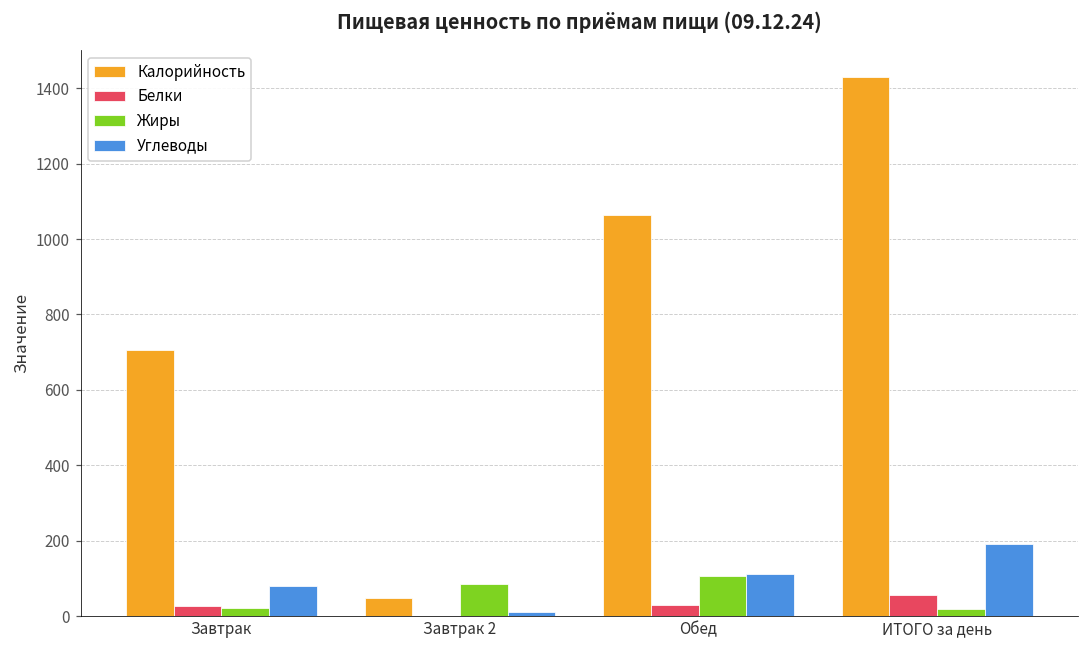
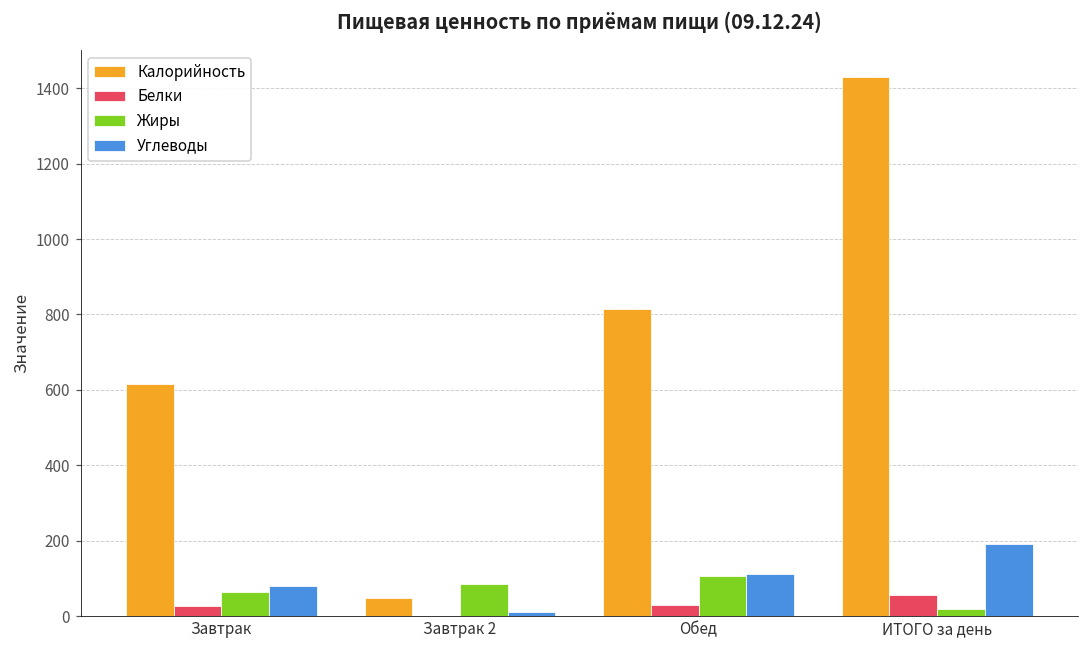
  {
    "Калорийность": {
-     "Завтрак": 710,
+     "Завтрак": 620,
      "Завтрак 2": 50,
-     "Обед": 1060,
+     "Обед": 810,
      "ИТОГО за день": 1430
    },
    "Белки": {
      "Завтрак": 30,
      "Обед": 30,
      "ИТОГО за день": 60
    },
    "Жиры": {
-     "Завтрак": 20,
+     "Завтрак": 60,
      "Завтрак 2": 90,
      "Обед": 110,
      "ИТОГО за день": 20
    },
    "Углеводы": {
      "Завтрак": 80,
      "Завтрак 2": 10,
      "Обед": 110,
      "ИТОГО за день": 190
    }
  }
